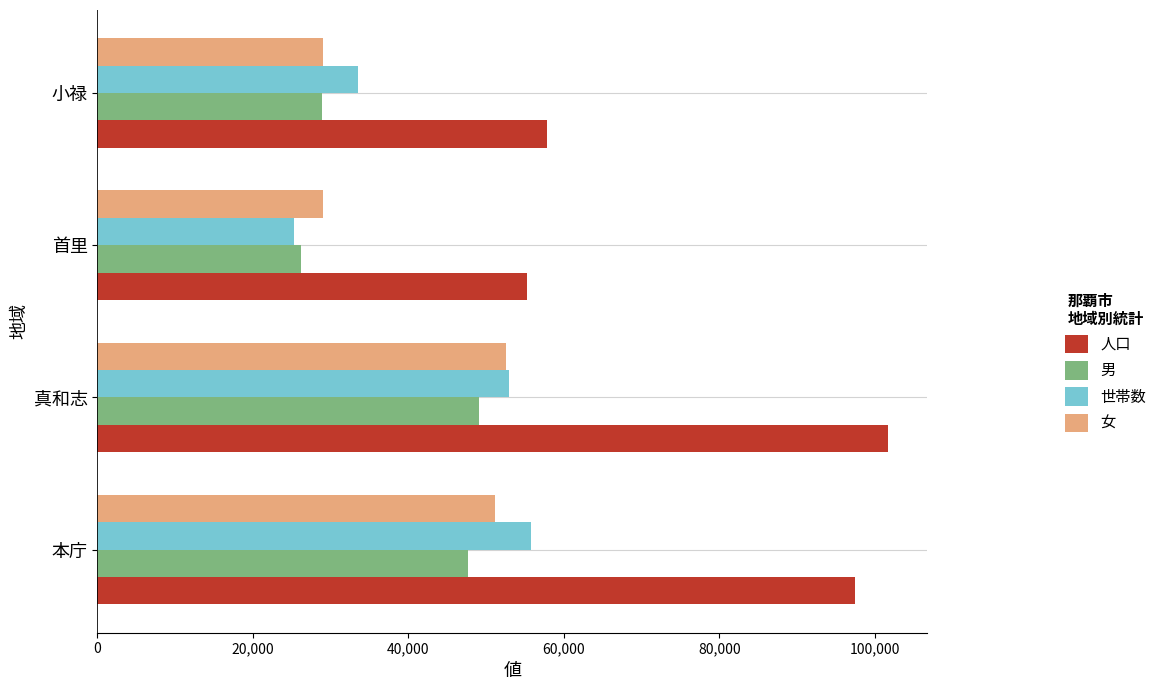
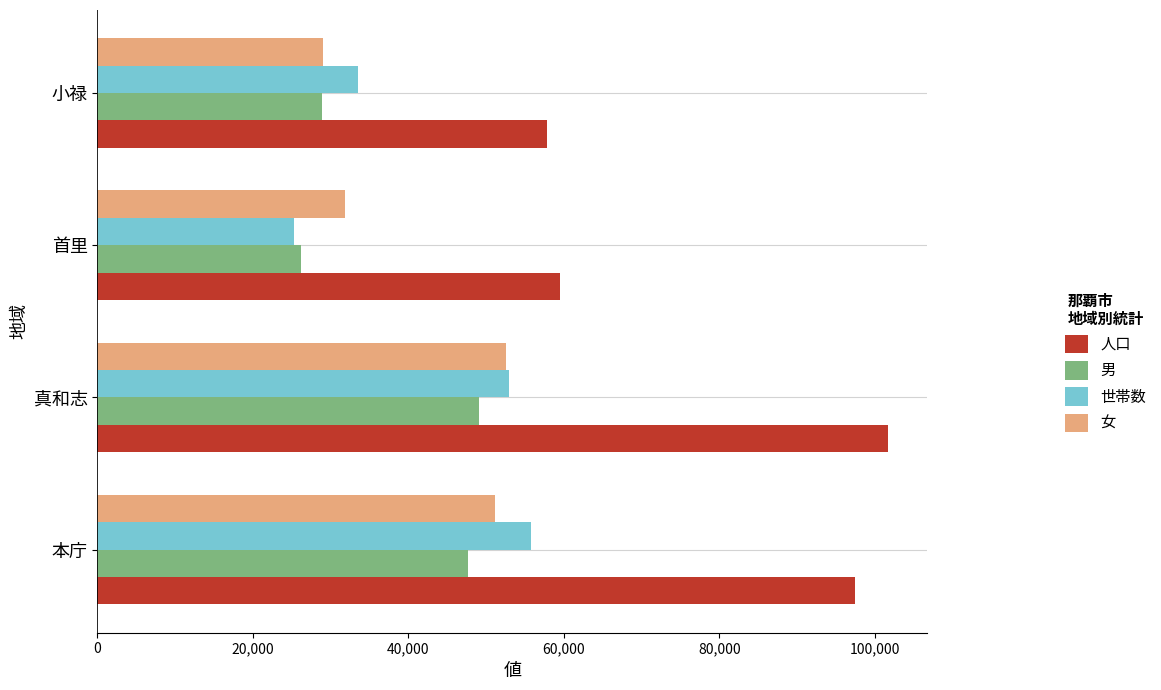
  {
    "人口": {
      "小禄": "58,000",
-     "首里": "55,000",
+     "首里": "60,000",
      "真和志": "102,000",
      "本庁": "97,000"
    },
    "男": {
      "小禄": "29,000",
      "首里": "26,000",
      "真和志": "49,000",
      "本庁": "48,000"
    },
    "世帯数": {
      "小禄": "33,000",
      "首里": "25,000",
      "真和志": "53,000",
      "本庁": "56,000"
    },
    "女": {
      "小禄": "29,000",
-     "首里": "29,000",
+     "首里": "32,000",
      "真和志": "53,000",
      "本庁": "51,000"
    }
  }
